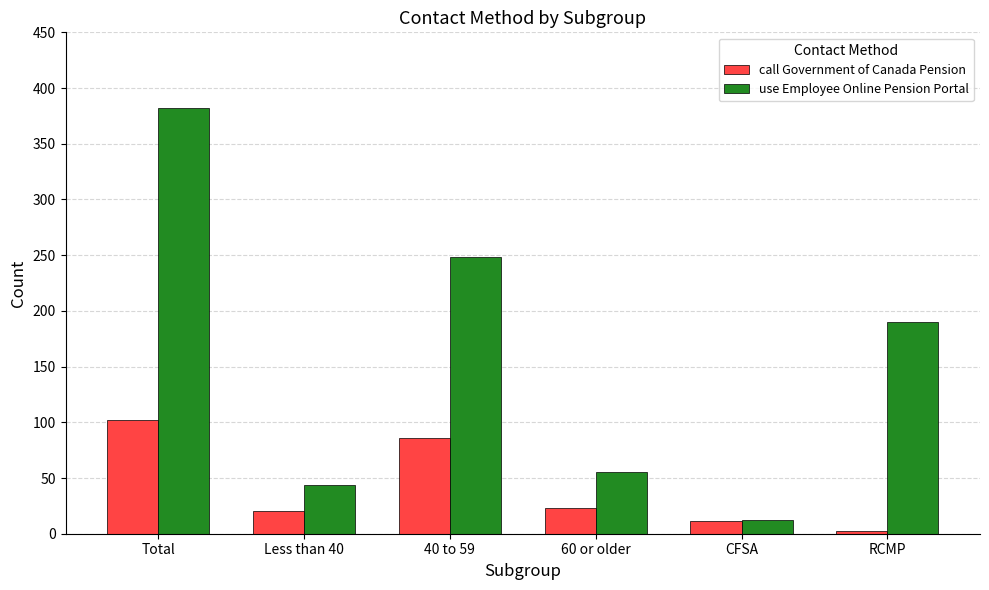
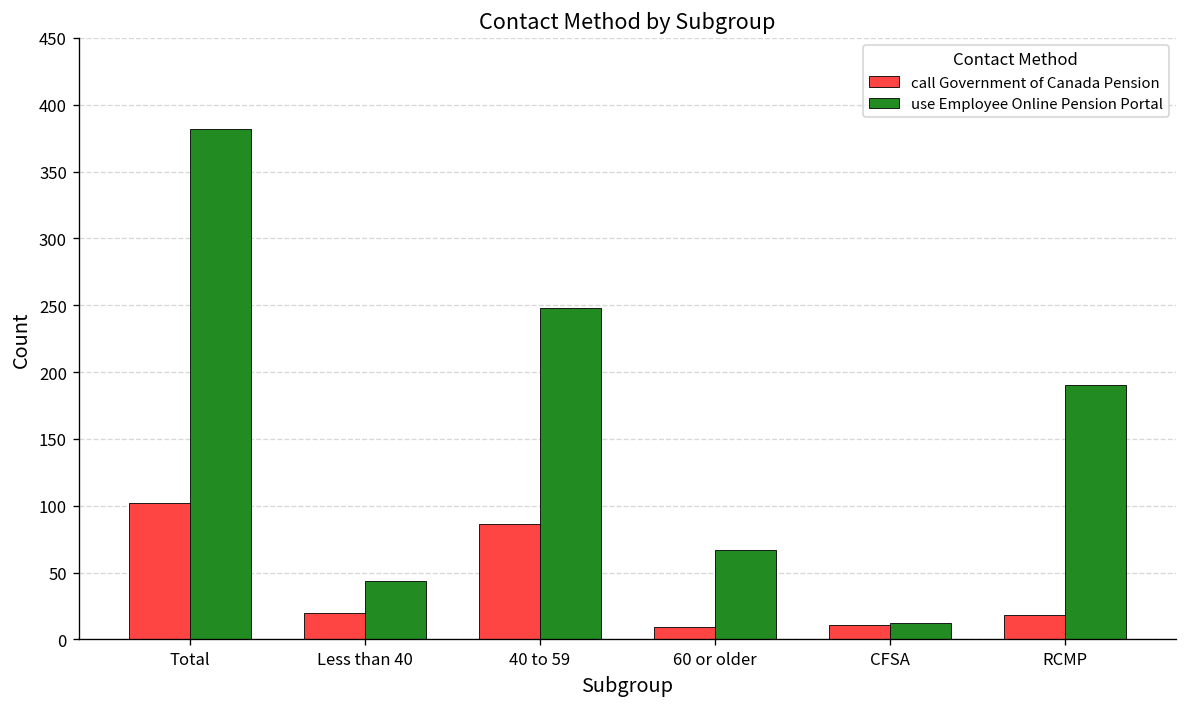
  {
    "call Government of Canada Pension": {
      "Total": 102,
      "Less than 40": 20,
      "40 to 59": 86,
-     "60 or older": 23,
+     "60 or older": 9,
      "CFSA": 11,
-     "RCMP": 2
+     "RCMP": 18
    },
    "use Employee Online Pension Portal": {
      "Total": 382,
      "Less than 40": 44,
      "40 to 59": 248,
-     "60 or older": 55,
+     "60 or older": 67,
      "CFSA": 12,
      "RCMP": 190
    }
  }
